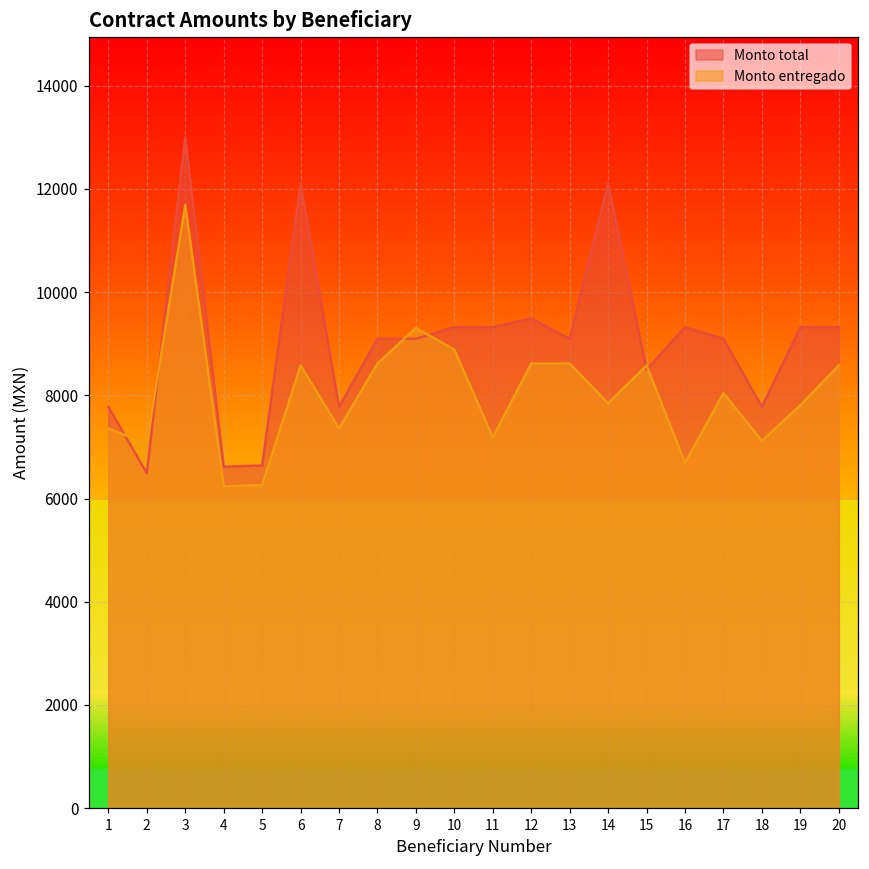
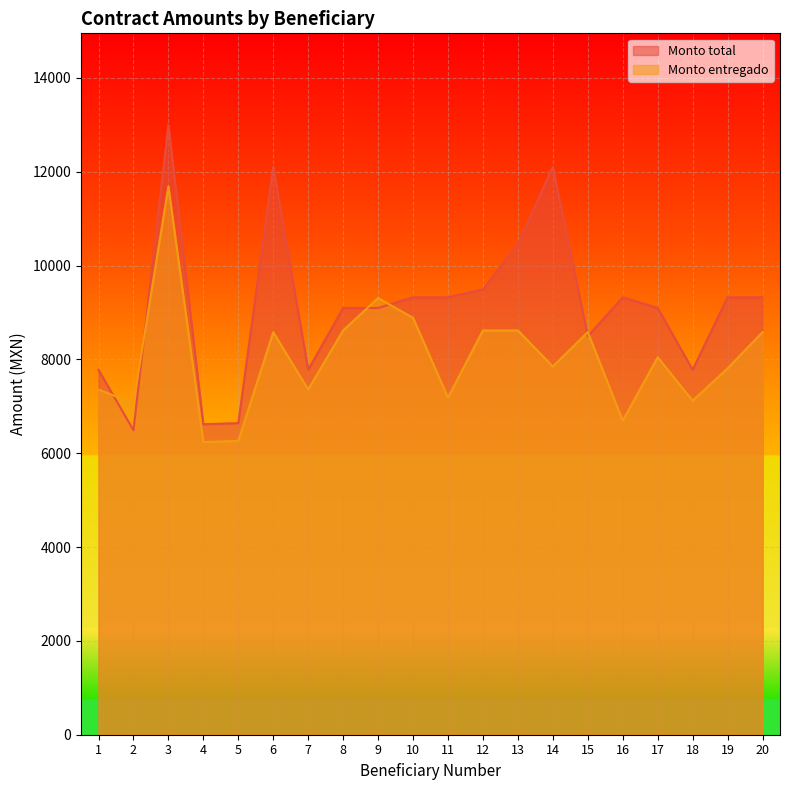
  {
    "Monto total": {
      "1": 7800,
      "2": 6500,
      "3": 13000,
      "4": 6600,
      "5": 6600,
      "6": 12100,
      "7": 7800,
      "8": 9100,
      "9": 9100,
      "10": 9300,
      "11": 9300,
      "12": 9500,
-     "13": 9100,
+     "13": 10500,
      "14": 12100,
      "15": 8500,
      "16": 9300,
      "17": 9100,
      "18": 7800,
      "19": 9300,
      "20": 9300
    },
    "Monto entregado": {
      "1": 7400,
      "2": 7100,
      "3": 11700,
      "4": 6200,
      "5": 6300,
      "6": 8600,
      "7": 7400,
      "8": 8600,
      "9": 9300,
      "10": 8900,
      "11": 7200,
      "12": 8600,
      "13": 8600,
      "14": 7800,
      "15": 8600,
      "16": 6700,
      "17": 8000,
      "18": 7100,
      "19": 7800,
      "20": 8600
    }
  }
